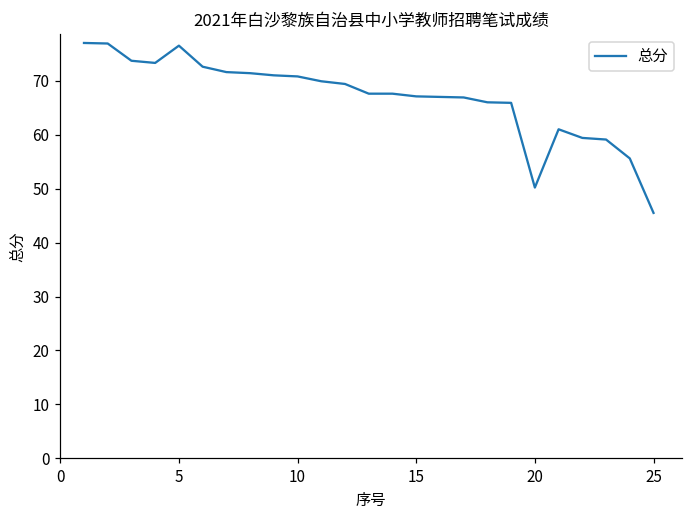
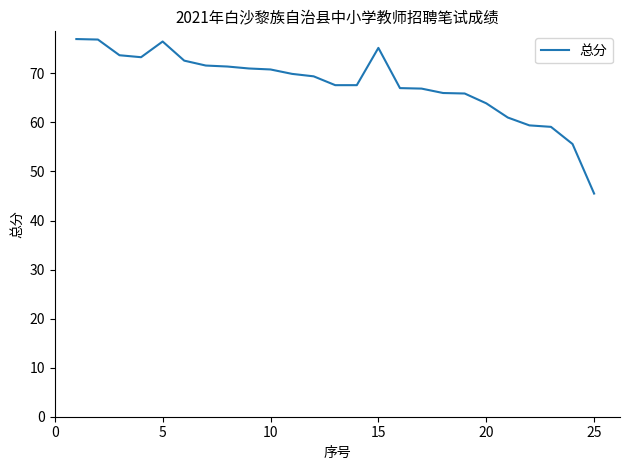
  {
    "5": 77,
    "10": 71,
-   "15": 67,
-   "20": 50,
+   "15": 75,
+   "20": 64,
    "25": 46
  }
